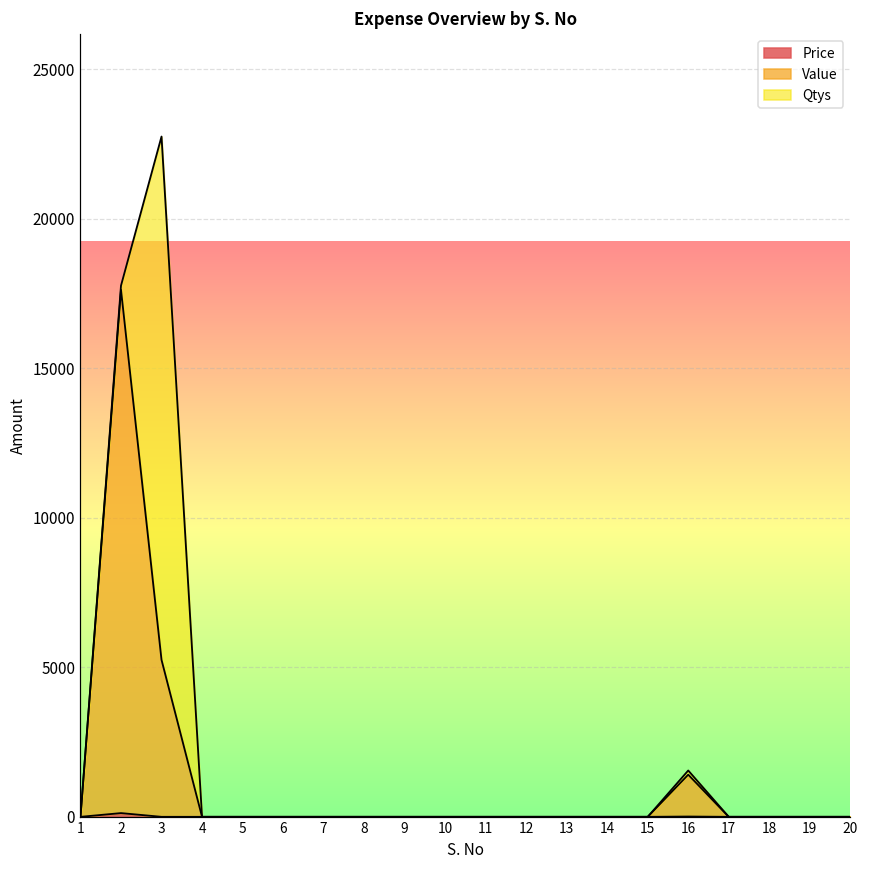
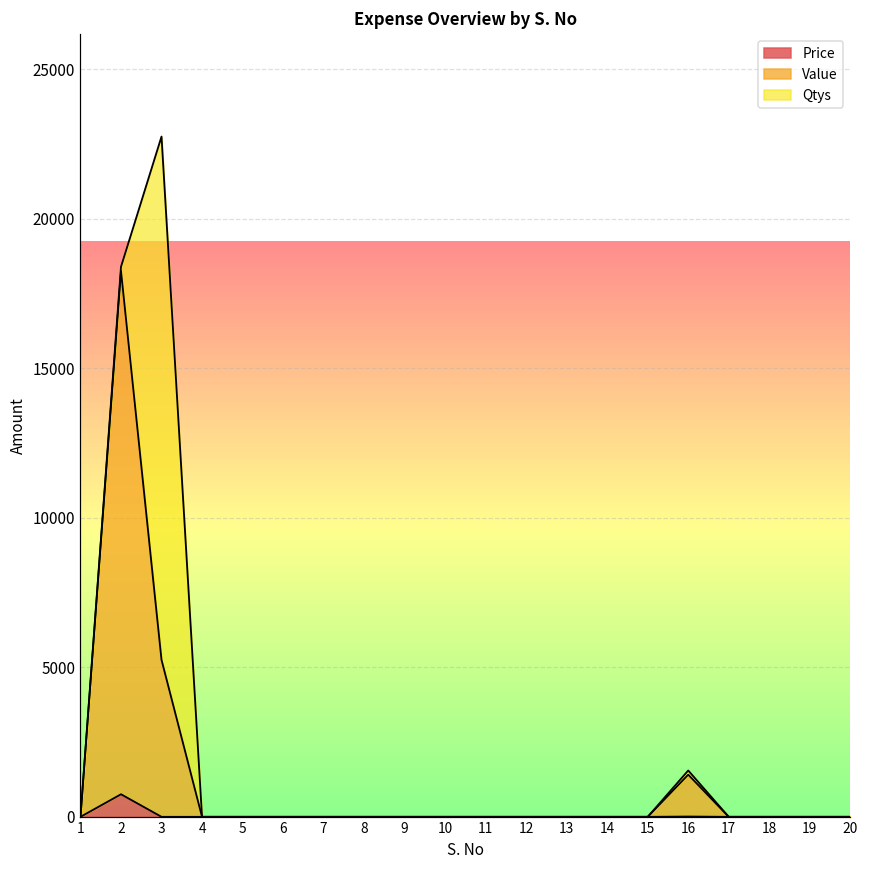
  {
    "Price": {
-     "2": 100,
+     "2": 800,
      "3": 0,
      "16": 0
    },
    "Value": {
      "2": 17500,
      "3": 5300,
      "16": 1400
    },
    "Qtys": {
      "2": 100,
      "3": 17500,
      "16": 100
    }
  }
